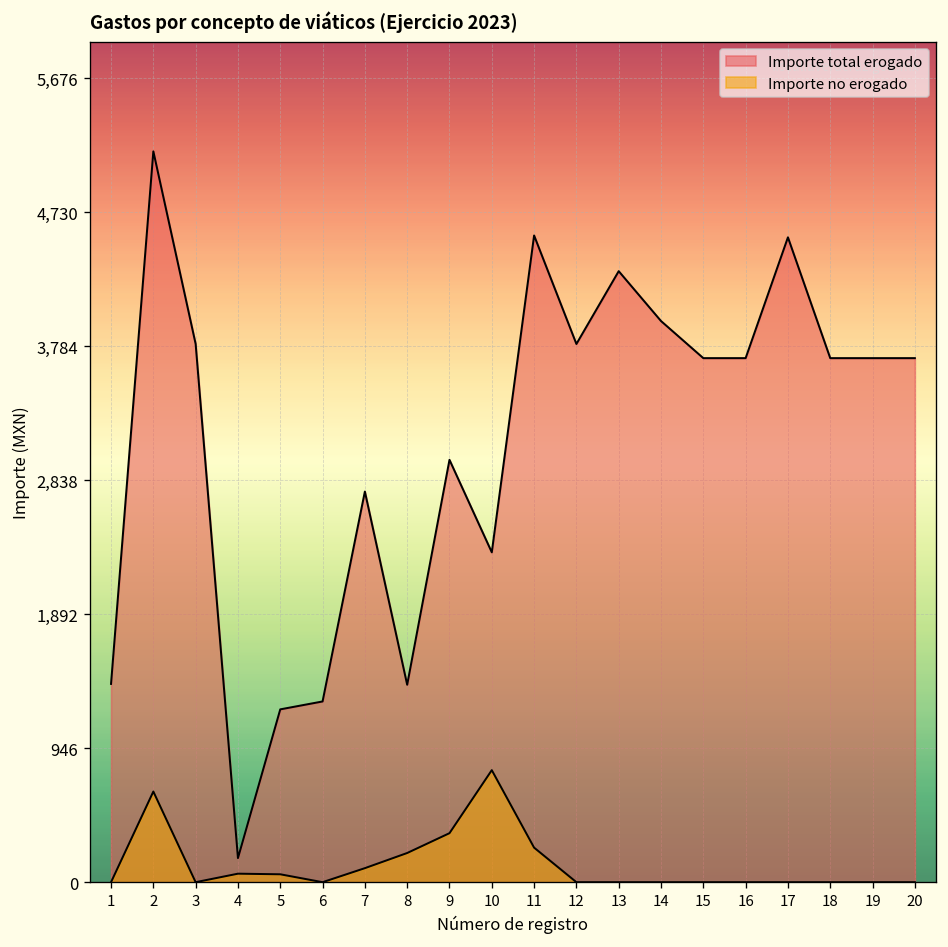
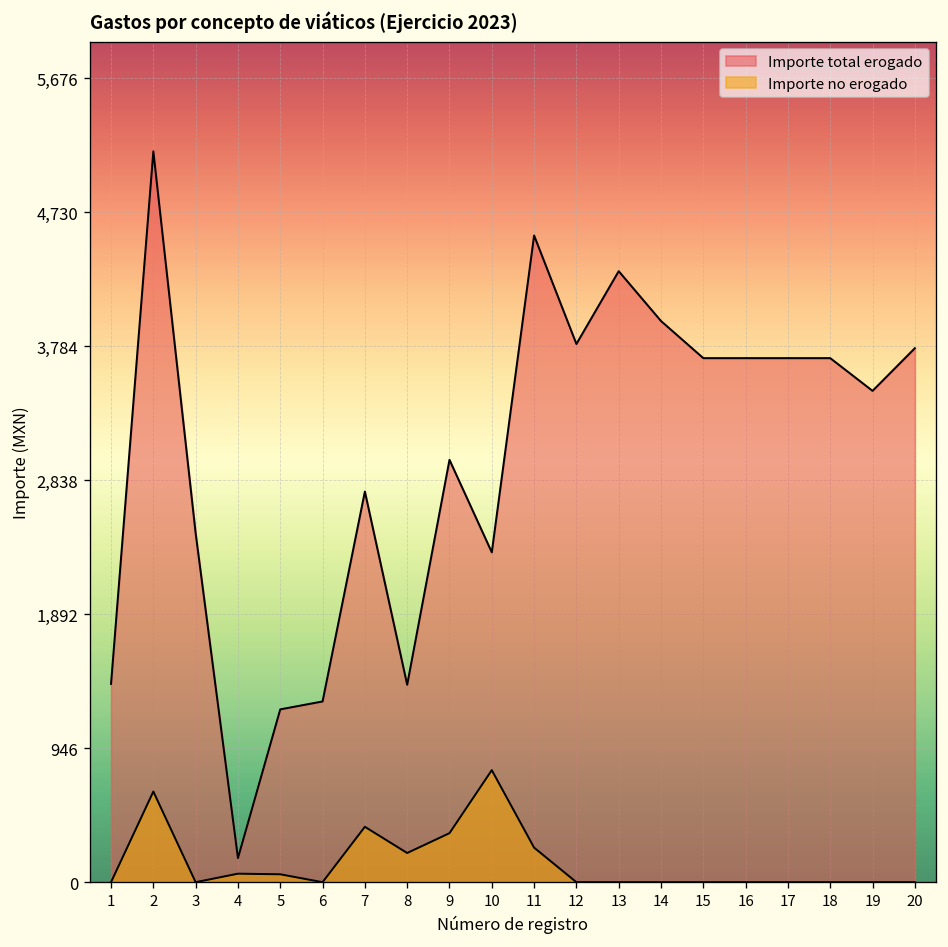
  {
    "Importe total erogado": {
      "1": "1,400",
      "2": "5,160",
-     "3": "3,800",
+     "3": "2,460",
      "4": "170",
      "5": "1,220",
      "6": "1,280",
      "7": "2,760",
      "8": "1,390",
      "9": "2,980",
      "10": "2,330",
      "11": "4,570",
      "12": "3,800",
      "13": "4,310",
      "14": "3,960",
      "15": "3,700",
      "16": "3,700",
-     "17": "4,550",
+     "17": "3,700",
      "18": "3,700",
-     "19": "3,700",
-     "20": "3,700"
+     "19": "3,470",
+     "20": "3,770"
    },
    "Importe no erogado": {
      "1": "0",
      "2": "640",
      "3": "0",
      "4": "60",
      "5": "60",
      "6": "0",
-     "7": "100",
+     "7": "390",
      "8": "210",
      "9": "350",
      "10": "790",
      "11": "240",
      "12": "0",
      "13": "0",
      "14": "0",
      "15": "0",
      "16": "0",
      "17": "0",
      "18": "0",
      "19": "0",
      "20": "0"
    }
  }
